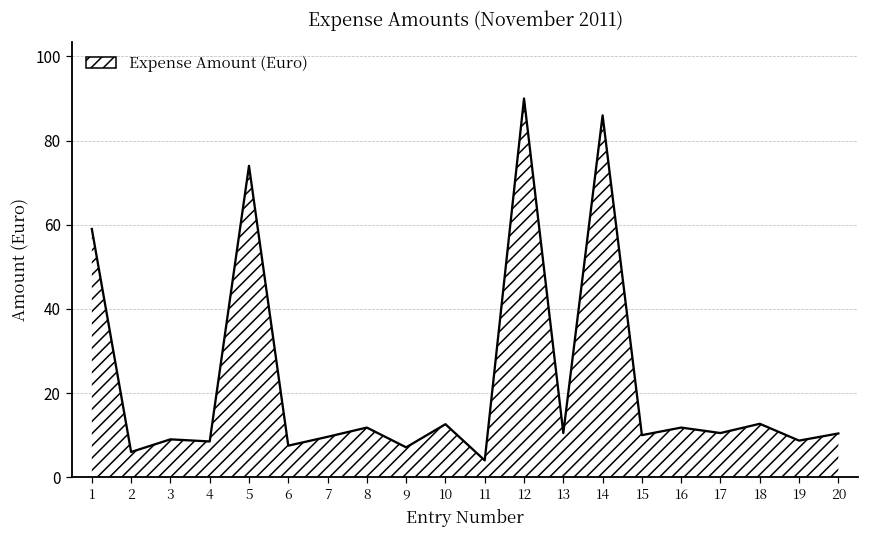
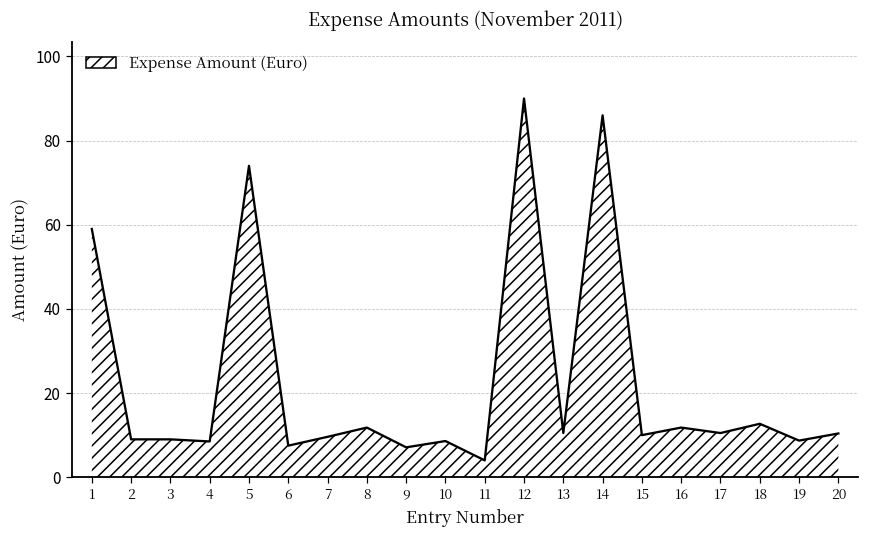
  {
    "1": 59,
-   "2": 6,
+   "2": 9,
    "3": 9,
    "4": 9,
    "5": 74,
    "6": 8,
    "7": 10,
    "8": 12,
    "9": 7,
-   "10": 13,
+   "10": 9,
    "11": 4,
    "12": 90,
    "13": 11,
    "14": 86,
    "15": 10,
    "16": 12,
    "17": 11,
    "18": 13,
    "19": 9,
    "20": 10
  }
